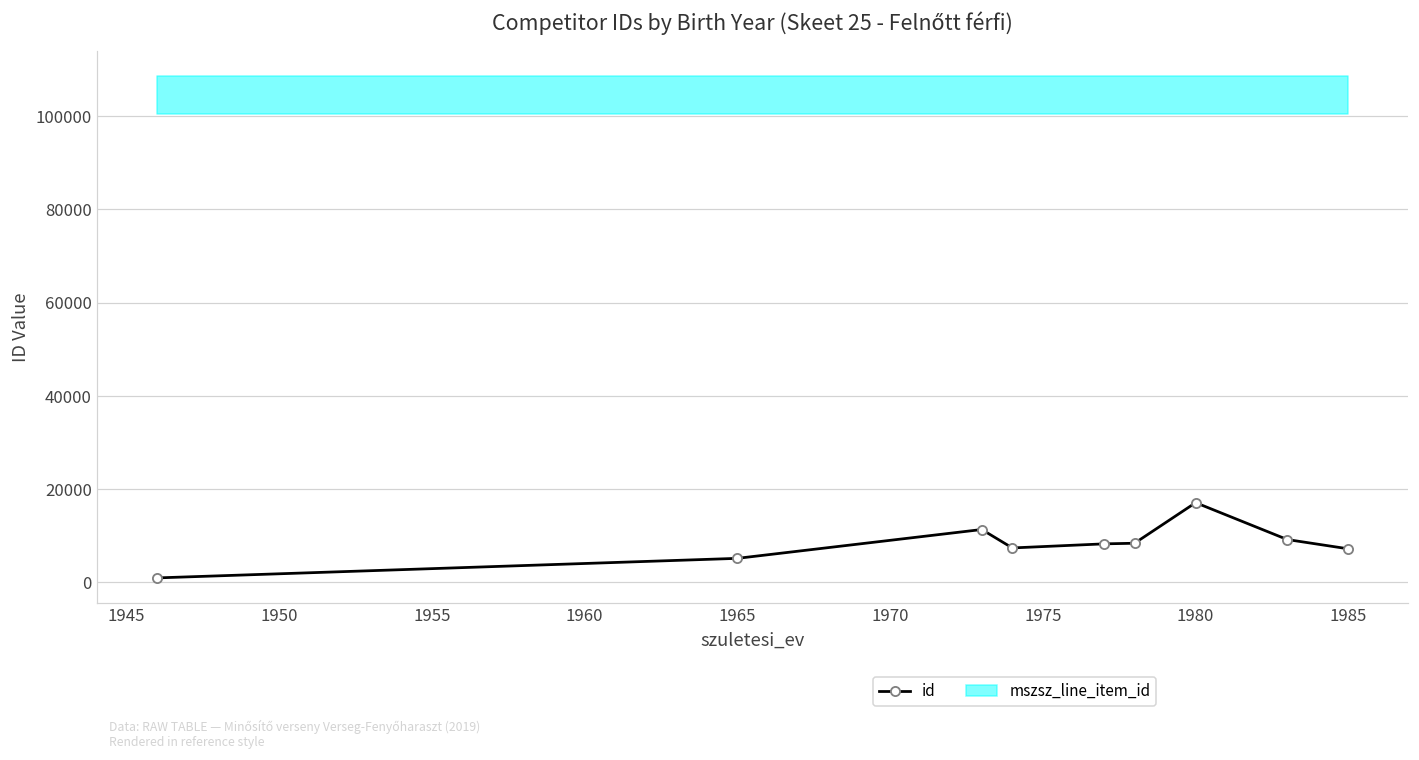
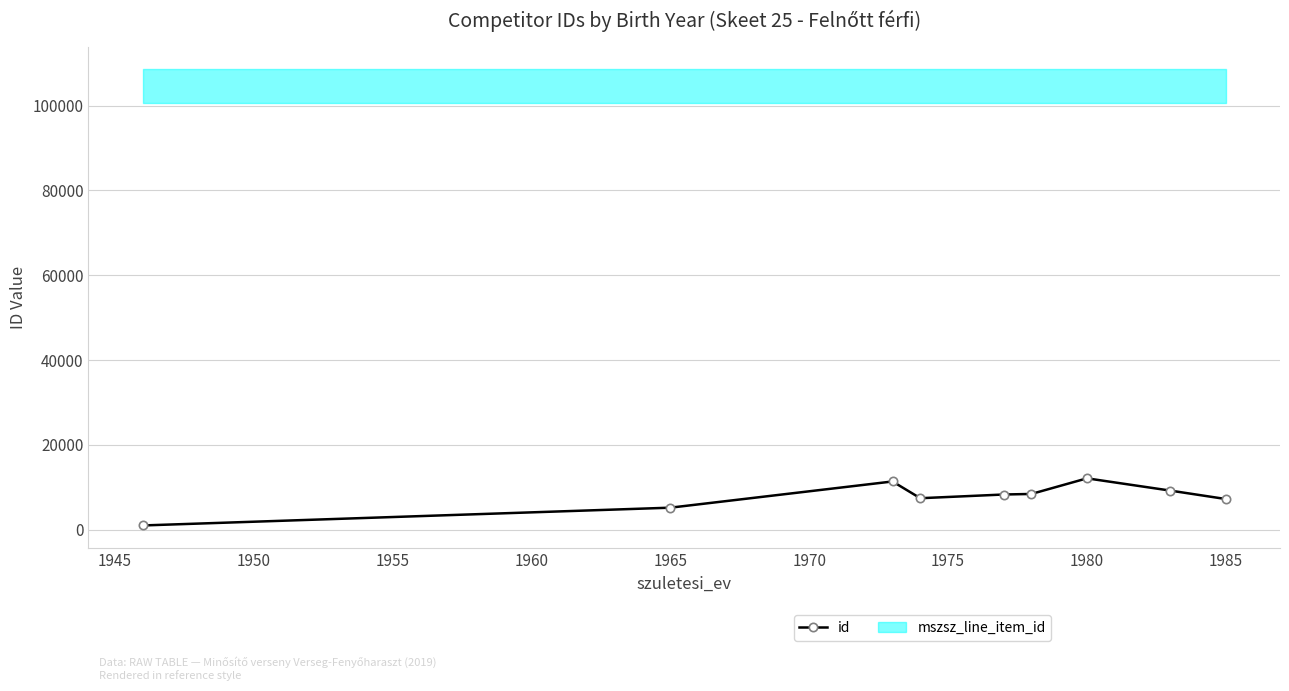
  {
    "id": {
      "1965": 5000,
-     "1980": 17000,
+     "1980": 12000,
      "1985": 7000
    },
    "mszsz_line_item_id": {
      "1965": 109000,
      "1980": 109000,
      "1985": 109000
    }
  }
